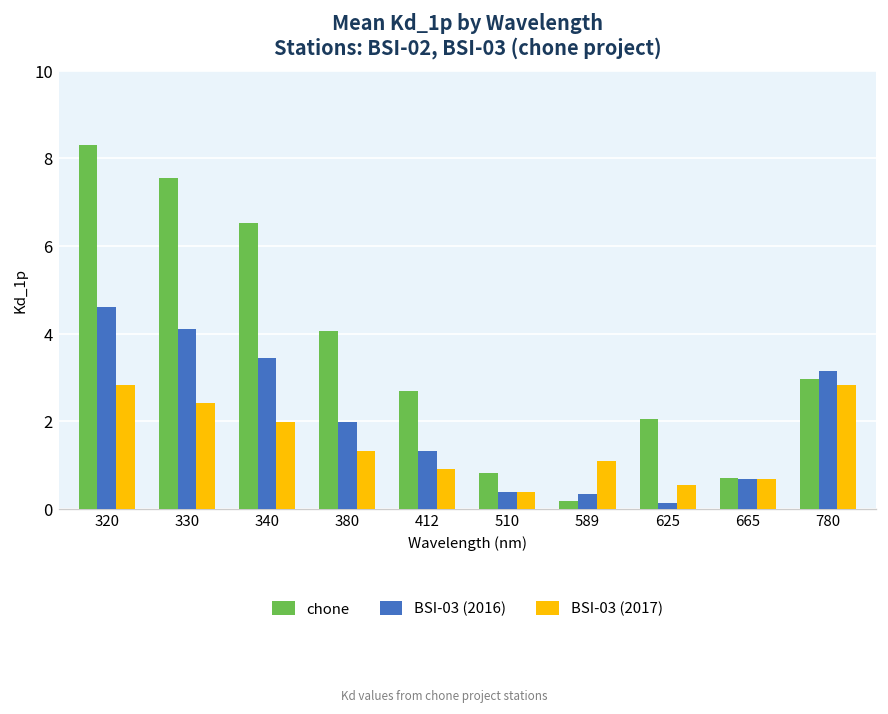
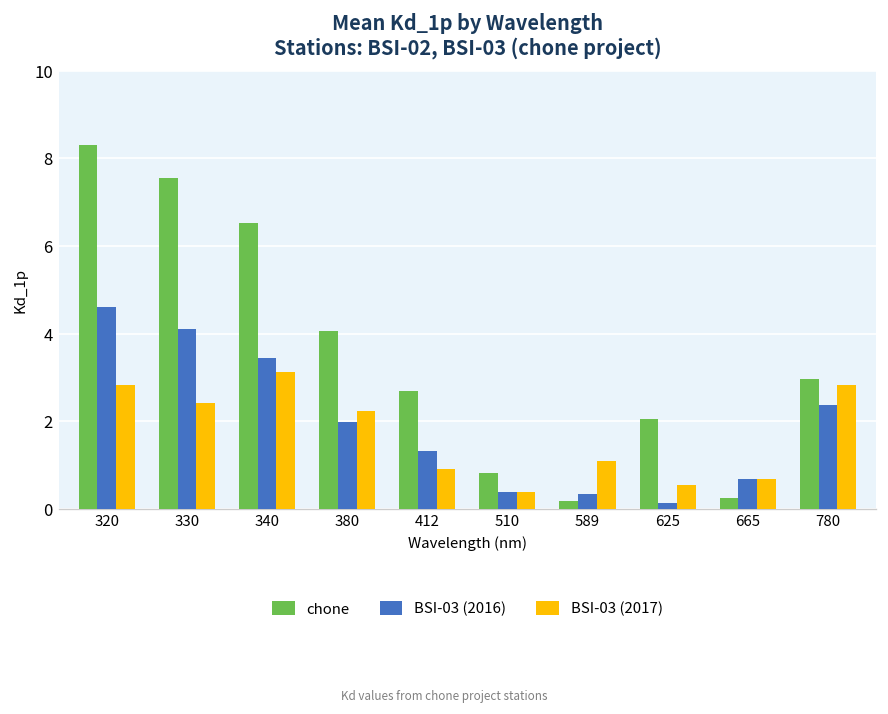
  {
    "chone": {
      "320": 8.3,
      "330": 7.5,
      "340": 6.5,
      "380": 4.1,
      "412": 2.7,
      "510": 0.8,
      "589": 0.2,
      "625": 2.0,
-     "665": 0.7,
+     "665": 0.3,
      "780": 3.0
    },
    "BSI-03 (2016)": {
      "320": 4.6,
      "330": 4.1,
      "340": 3.5,
      "380": 2.0,
      "412": 1.3,
      "510": 0.4,
      "589": 0.3,
      "625": 0.1,
      "665": 0.7,
-     "780": 3.1
+     "780": 2.4
    },
    "BSI-03 (2017)": {
      "320": 2.8,
      "330": 2.4,
-     "340": 2.0,
-     "380": 1.3,
+     "340": 3.1,
+     "380": 2.2,
      "412": 0.9,
      "510": 0.4,
      "589": 1.1,
      "625": 0.5,
      "665": 0.7,
      "780": 2.8
    }
  }
